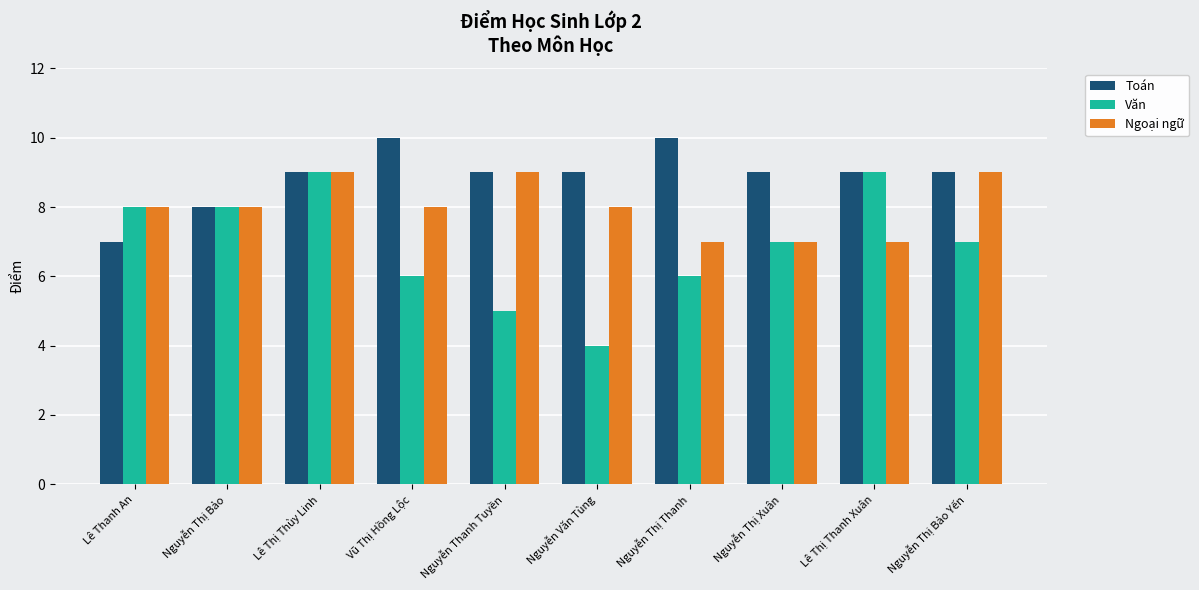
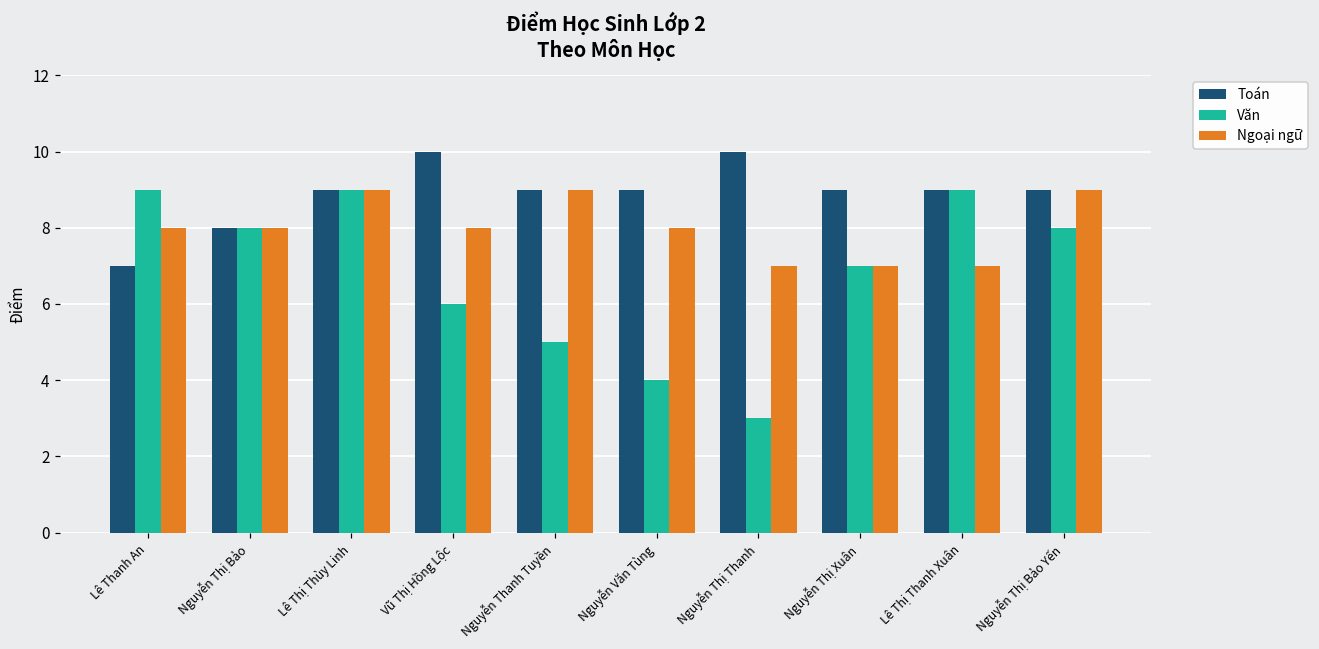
  {
    "Toán": {
      "Lê Thanh An": 7,
      "Nguyễn Thị Bảo": 8,
      "Lê Thị Thùy Linh": 9,
      "Vũ Thị Hồng Lộc": 10,
      "Nguyễn Thanh Tuyền": 9,
      "Nguyễn Văn Tùng": 9,
      "Nguyễn Thị Thanh": 10,
      "Nguyễn Thị Xuân": 9,
      "Lê Thị Thanh Xuân": 9,
      "Nguyễn Thị Bảo Yến": 9
    },
    "Văn": {
-     "Lê Thanh An": 8,
+     "Lê Thanh An": 9,
      "Nguyễn Thị Bảo": 8,
      "Lê Thị Thùy Linh": 9,
      "Vũ Thị Hồng Lộc": 6,
      "Nguyễn Thanh Tuyền": 5,
      "Nguyễn Văn Tùng": 4,
-     "Nguyễn Thị Thanh": 6,
+     "Nguyễn Thị Thanh": 3,
      "Nguyễn Thị Xuân": 7,
      "Lê Thị Thanh Xuân": 9,
-     "Nguyễn Thị Bảo Yến": 7
+     "Nguyễn Thị Bảo Yến": 8
    },
    "Ngoại ngữ": {
      "Lê Thanh An": 8,
      "Nguyễn Thị Bảo": 8,
      "Lê Thị Thùy Linh": 9,
      "Vũ Thị Hồng Lộc": 8,
      "Nguyễn Thanh Tuyền": 9,
      "Nguyễn Văn Tùng": 8,
      "Nguyễn Thị Thanh": 7,
      "Nguyễn Thị Xuân": 7,
      "Lê Thị Thanh Xuân": 7,
      "Nguyễn Thị Bảo Yến": 9
    }
  }
